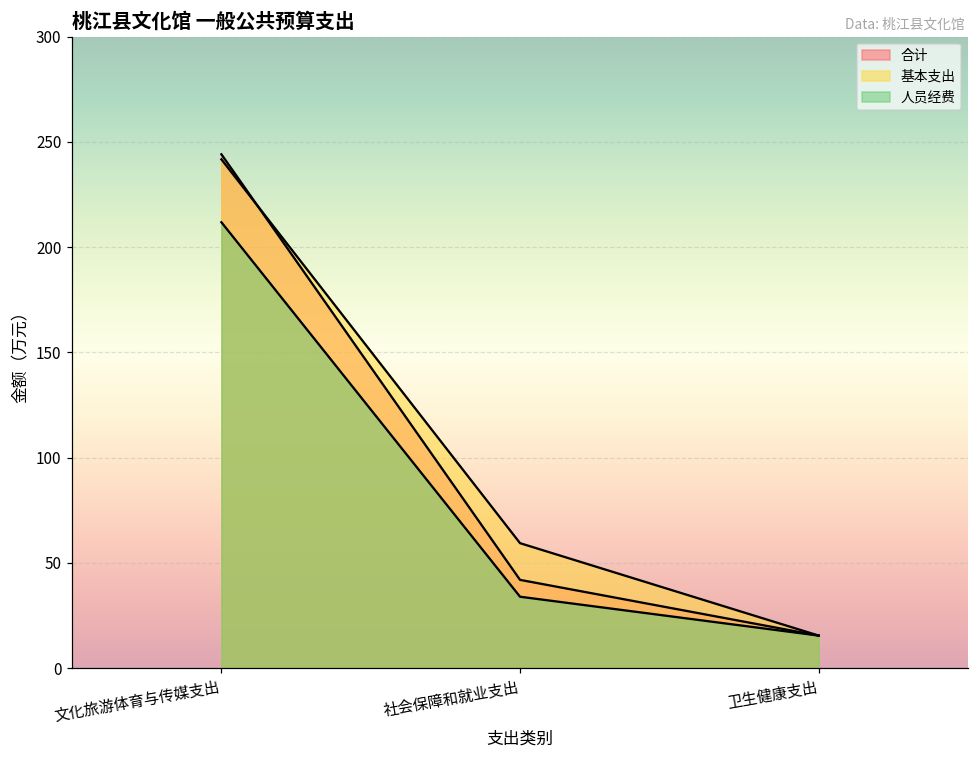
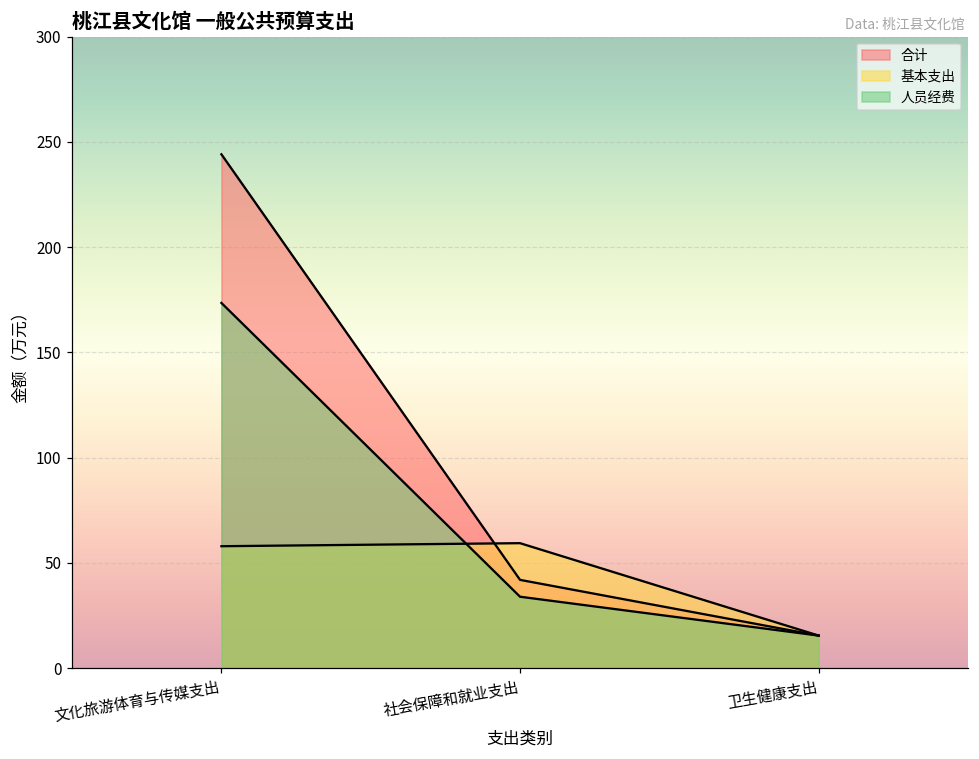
  {
    "合计": {
      "文化旅游体育与传媒支出": 244,
      "社会保障和就业支出": 42
    },
    "基本支出": {
-     "文化旅游体育与传媒支出": 242,
+     "文化旅游体育与传媒支出": 58,
      "社会保障和就业支出": 59
    },
    "人员经费": {
-     "文化旅游体育与传媒支出": 212,
+     "文化旅游体育与传媒支出": 174,
      "社会保障和就业支出": 34
    }
  }
